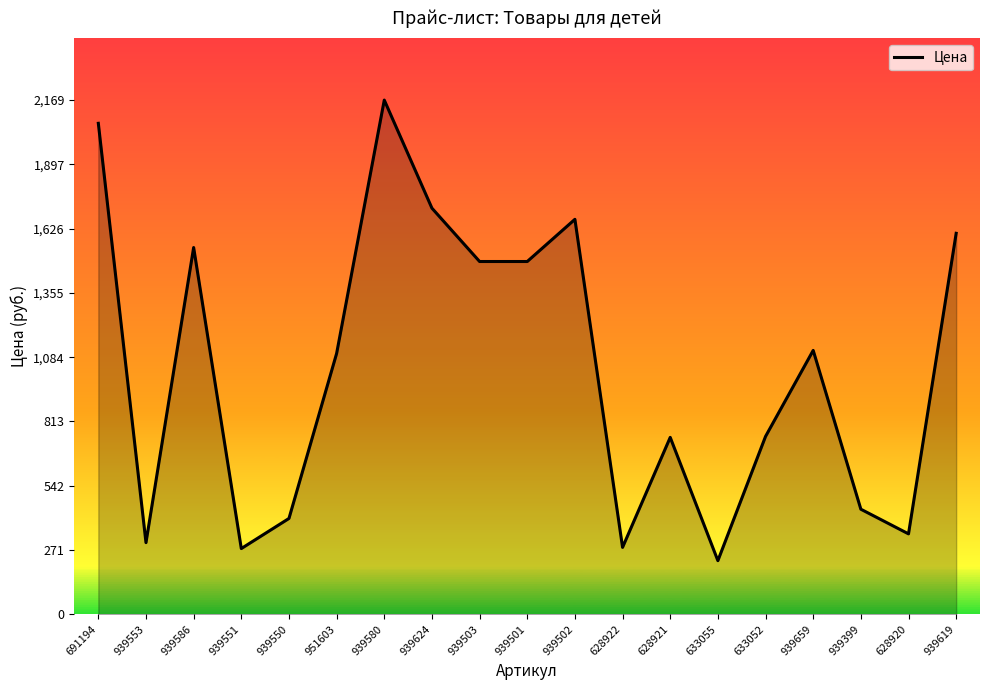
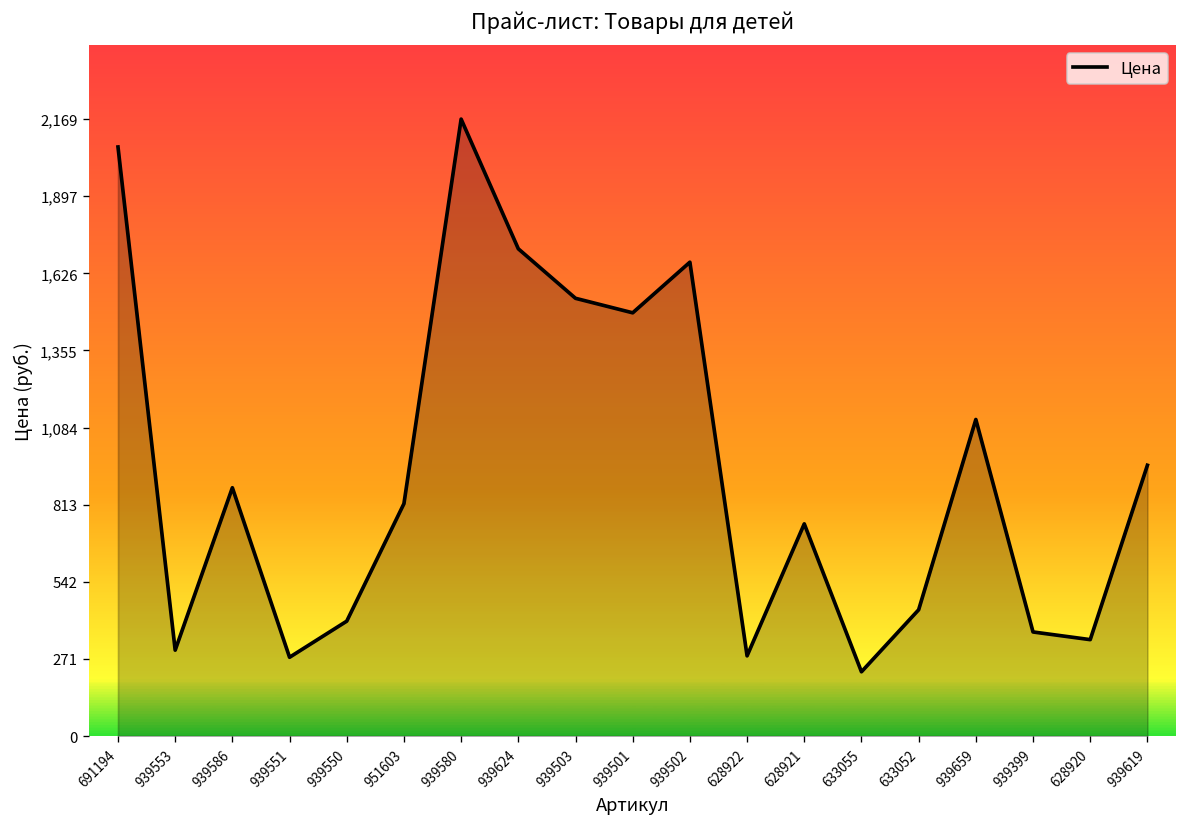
  {
    "691194": "2,070",
    "939553": "300",
-   "939586": "1,550",
+   "939586": "870",
    "939551": "280",
    "939550": "400",
-   "951603": "1,100",
+   "951603": "820",
    "939580": "2,170",
    "939624": "1,710",
-   "939503": "1,490",
+   "939503": "1,540",
    "939501": "1,490",
    "939502": "1,670",
    "628922": "280",
    "628921": "750",
    "633055": "230",
-   "633052": "750",
+   "633052": "440",
    "939659": "1,110",
-   "939399": "440",
+   "939399": "370",
    "628920": "340",
-   "939619": "1,610"
+   "939619": "950"
  }
